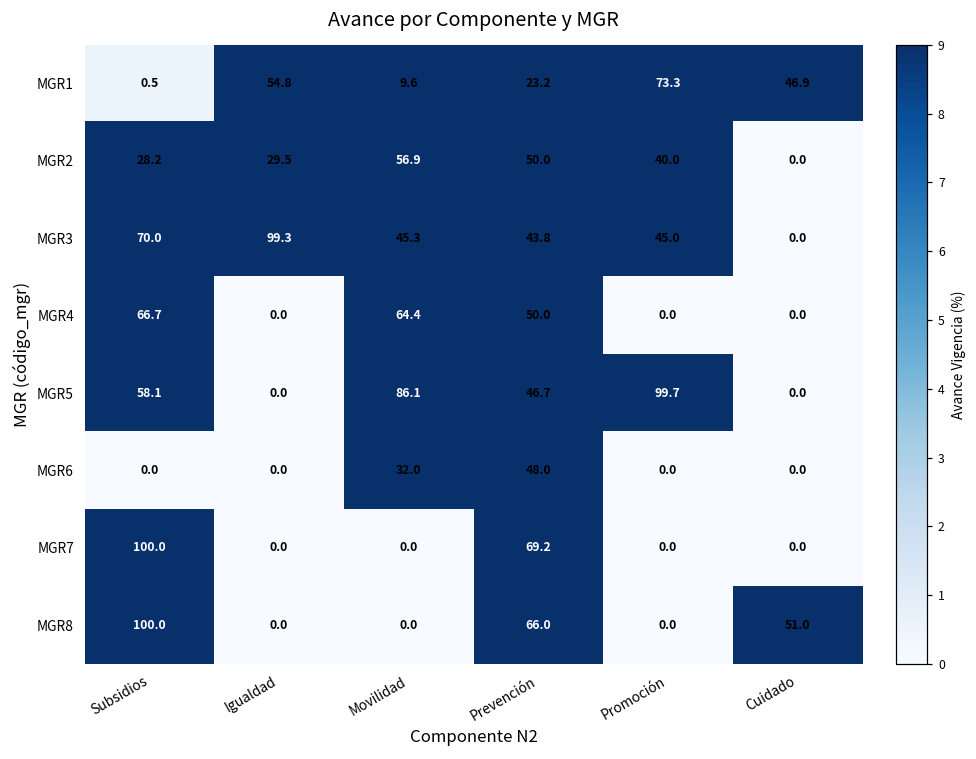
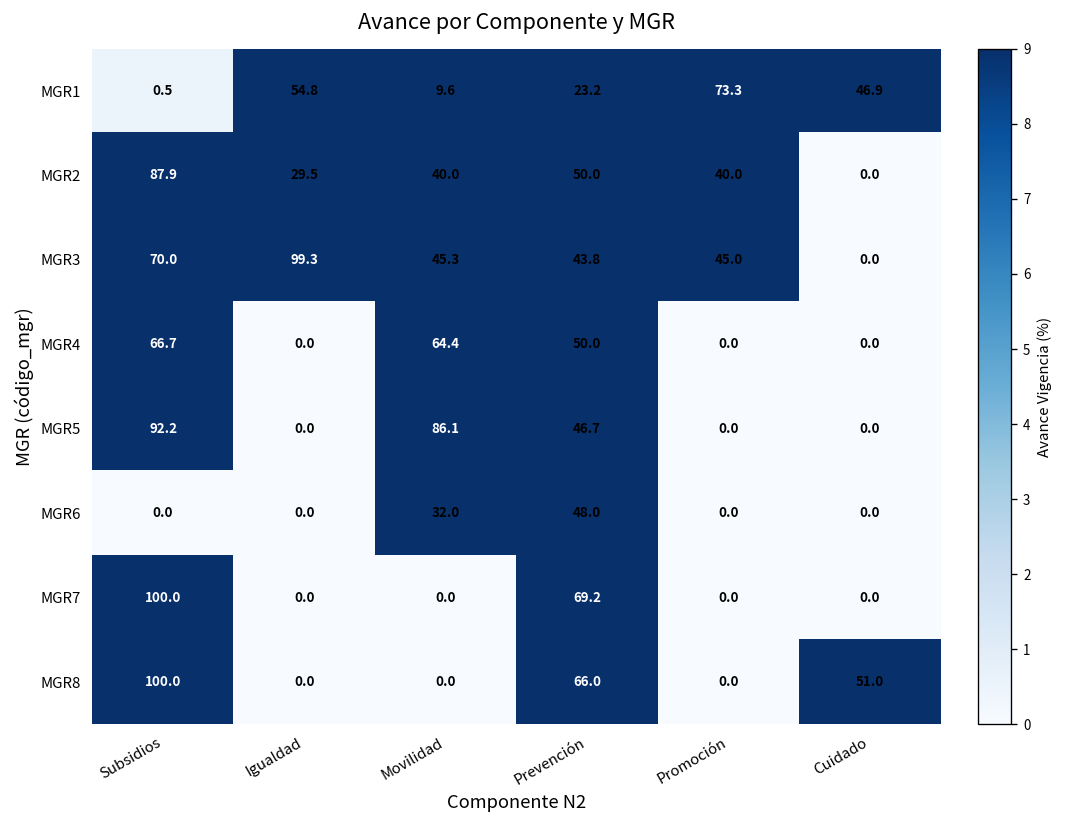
  {
    "MGR1": {
      "Subsidios": 0.5,
      "Igualdad": 54.8,
      "Movilidad": 9.6,
      "Prevención": 23.2,
      "Promoción": 73.3,
      "Cuidado": 46.9
    },
    "MGR2": {
-     "Subsidios": 28.2,
+     "Subsidios": 87.9,
      "Igualdad": 29.5,
-     "Movilidad": 56.9,
+     "Movilidad": 40.0,
      "Prevención": 50.0,
      "Promoción": 40.0,
      "Cuidado": 0.0
    },
    "MGR3": {
      "Subsidios": 70.0,
      "Igualdad": 99.3,
      "Movilidad": 45.3,
      "Prevención": 43.8,
      "Promoción": 45.0,
      "Cuidado": 0.0
    },
    "MGR4": {
      "Subsidios": 66.7,
      "Igualdad": 0.0,
      "Movilidad": 64.4,
      "Prevención": 50.0,
      "Promoción": 0.0,
      "Cuidado": 0.0
    },
    "MGR5": {
-     "Subsidios": 58.1,
+     "Subsidios": 92.2,
      "Igualdad": 0.0,
      "Movilidad": 86.1,
      "Prevención": 46.7,
-     "Promoción": 99.7,
+     "Promoción": 0.0,
      "Cuidado": 0.0
    },
    "MGR6": {
      "Subsidios": 0.0,
      "Igualdad": 0.0,
      "Movilidad": 32.0,
      "Prevención": 48.0,
      "Promoción": 0.0,
      "Cuidado": 0.0
    },
    "MGR7": {
      "Subsidios": 100.0,
      "Igualdad": 0.0,
      "Movilidad": 0.0,
      "Prevención": 69.2,
      "Promoción": 0.0,
      "Cuidado": 0.0
    },
    "MGR8": {
      "Subsidios": 100.0,
      "Igualdad": 0.0,
      "Movilidad": 0.0,
      "Prevención": 66.0,
      "Promoción": 0.0,
      "Cuidado": 51.0
    }
  }
